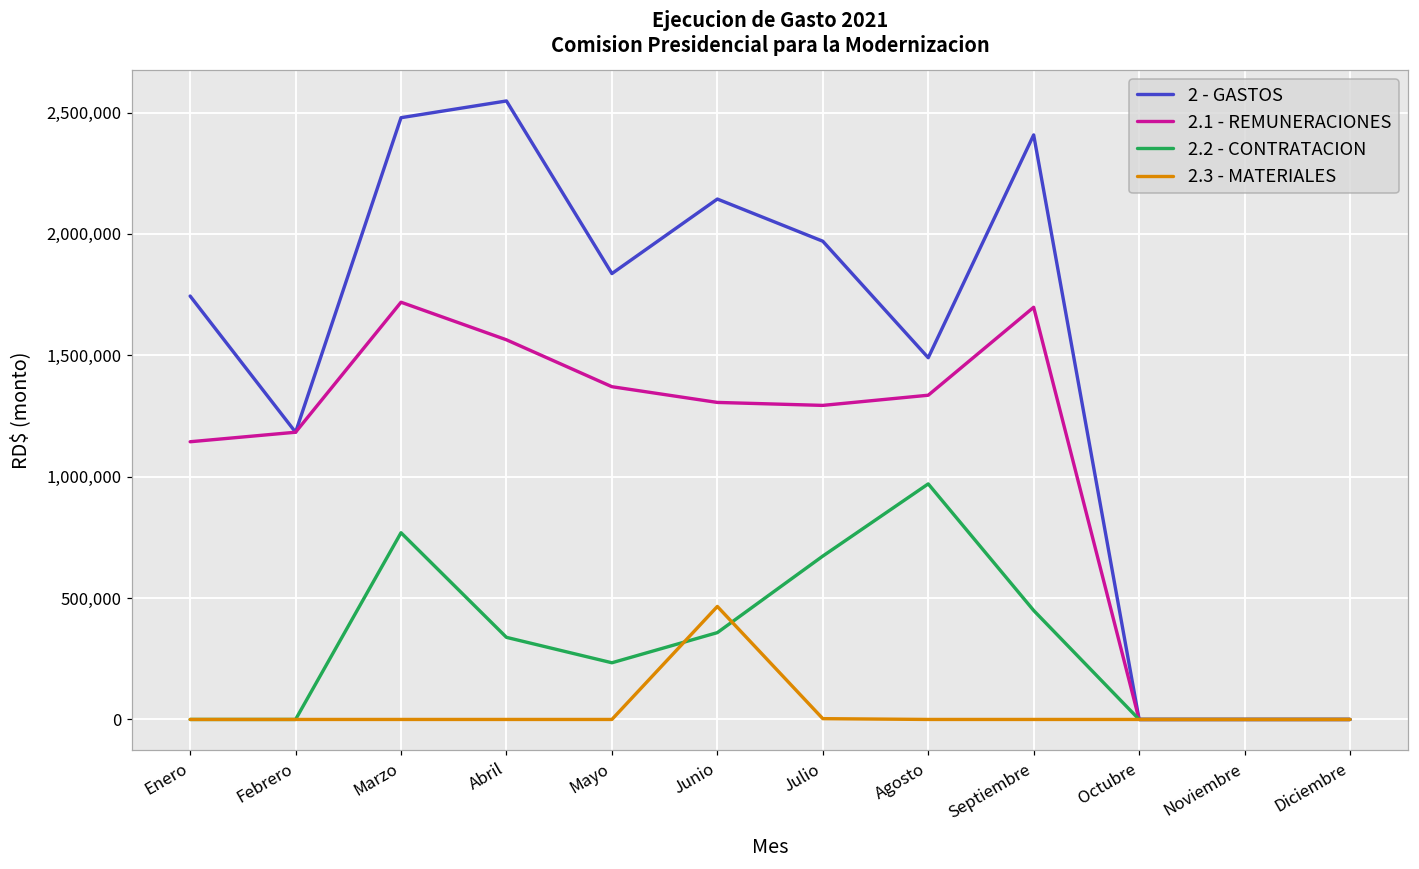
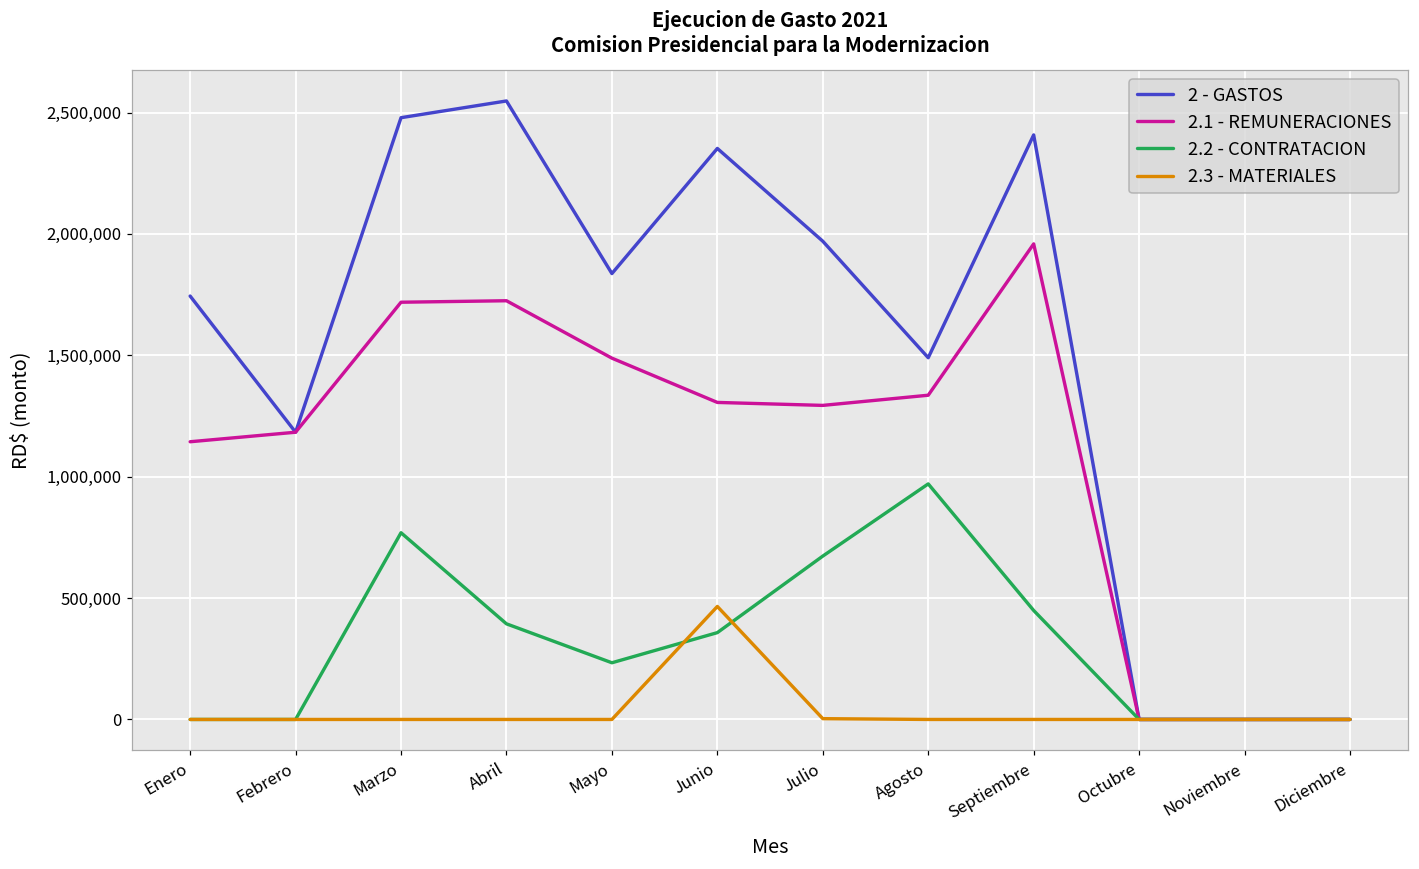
  {
    "2 - GASTOS": {
      "Enero": "1,740,000",
      "Marzo": "2,480,000",
      "Abril": "2,550,000",
      "Mayo": "1,840,000",
-     "Junio": "2,140,000",
+     "Junio": "2,350,000",
      "Julio": "1,970,000",
      "Agosto": "1,490,000",
      "Septiembre": "2,410,000"
    },
    "2.1 - REMUNERACIONES": {
      "Enero": "1,140,000",
      "Marzo": "1,720,000",
-     "Abril": "1,560,000",
-     "Mayo": "1,370,000",
+     "Abril": "1,720,000",
+     "Mayo": "1,490,000",
      "Junio": "1,310,000",
      "Julio": "1,290,000",
      "Agosto": "1,340,000",
-     "Septiembre": "1,700,000"
+     "Septiembre": "1,960,000"
    },
    "2.2 - CONTRATACION": {
      "Marzo": "770,000",
-     "Abril": "340,000",
+     "Abril": "390,000",
      "Mayo": "230,000",
      "Junio": "360,000",
      "Julio": "670,000",
      "Agosto": "970,000",
      "Septiembre": "450,000"
    },
    "2.3 - MATERIALES": {
      "Marzo": "0",
      "Abril": "0",
      "Mayo": "0",
      "Junio": "470,000",
      "Julio": "0",
      "Agosto": "0",
      "Septiembre": "0"
    }
  }
